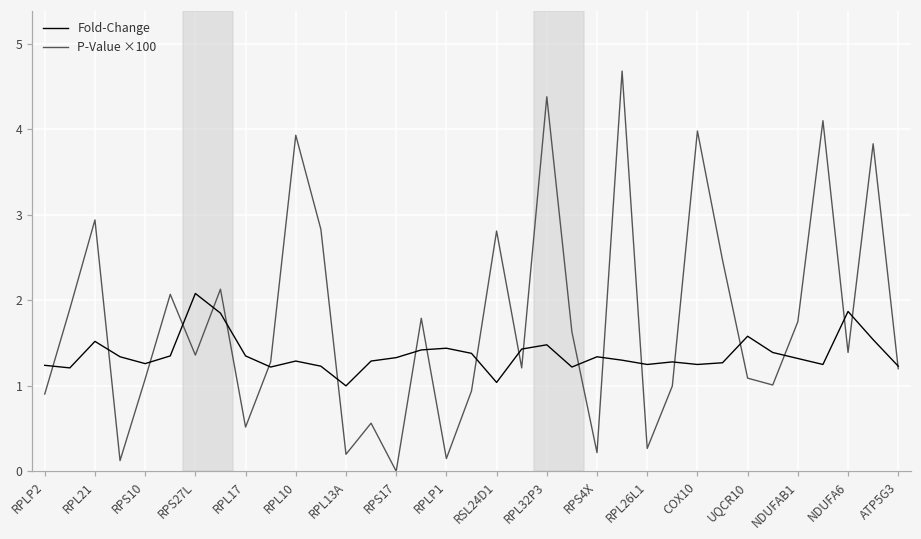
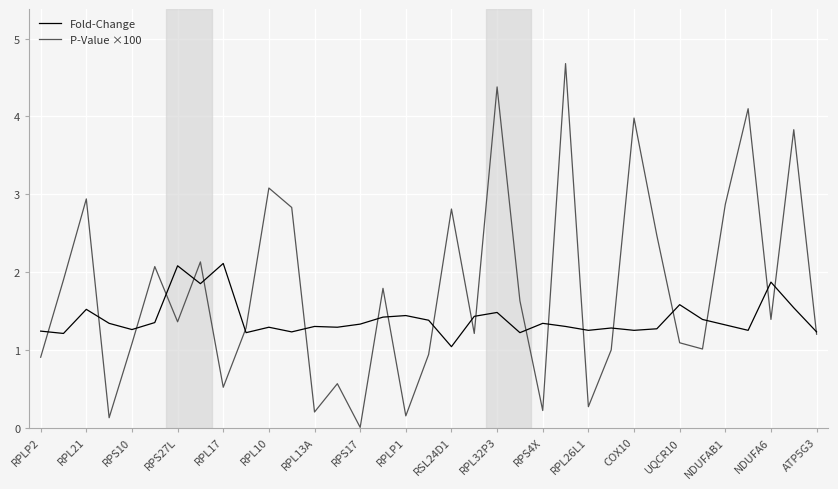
  {
    "Fold-Change": {
      "RPLP2": 1.2,
      "RPL21": 1.5,
      "RPS10": 1.3,
      "RPS27L": 2.1,
-     "RPL17": 1.4,
+     "RPL17": 2.1,
      "RPL10": 1.3,
-     "RPL13A": 1.0,
+     "RPL13A": 1.3,
      "RPS17": 1.3,
      "RPLP1": 1.4,
      "RSL24D1": 1.0,
      "RPL32P3": 1.5,
      "RPS4X": 1.3,
      "RPL26L1": 1.3,
      "COX10": 1.3,
      "UQCR10": 1.6,
      "NDUFAB1": 1.3,
      "NDUFA6": 1.9
    },
    "P-Value ×100": {
      "RPLP2": 0.9,
      "RPL21": 2.9,
      "RPS10": 1.1,
      "RPS27L": 1.4,
      "RPL17": 0.5,
-     "RPL10": 3.9,
+     "RPL10": 3.1,
      "RPL13A": 0.2,
      "RPS17": 0.0,
      "RPLP1": 0.2,
      "RSL24D1": 2.8,
      "RPL32P3": 4.4,
      "RPS4X": 0.2,
      "RPL26L1": 0.3,
      "COX10": 4.0,
      "UQCR10": 1.1,
-     "NDUFAB1": 1.8,
+     "NDUFAB1": 2.9,
      "NDUFA6": 1.4
    }
  }
